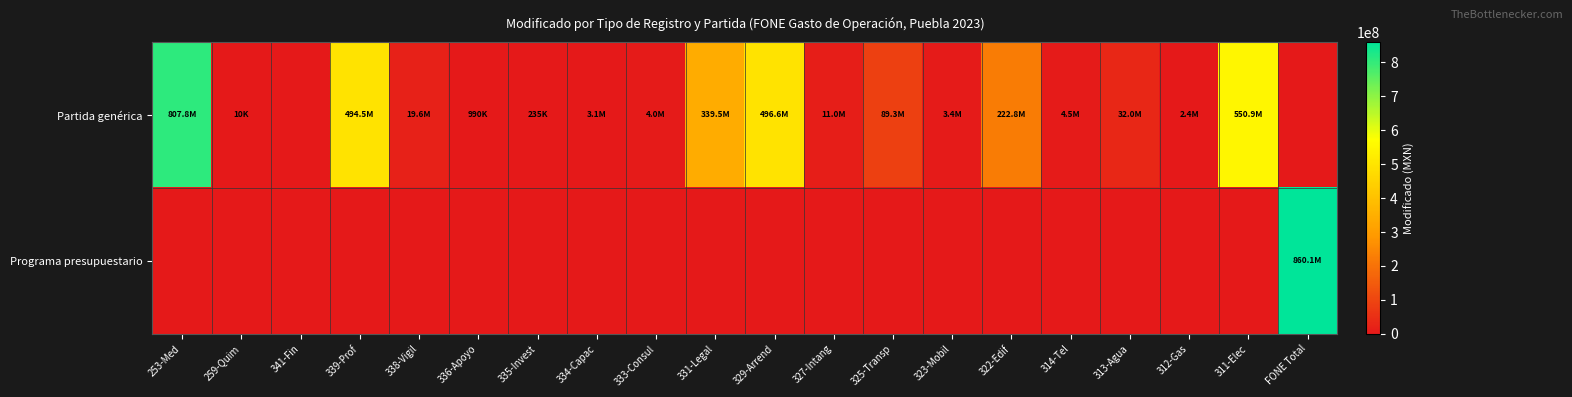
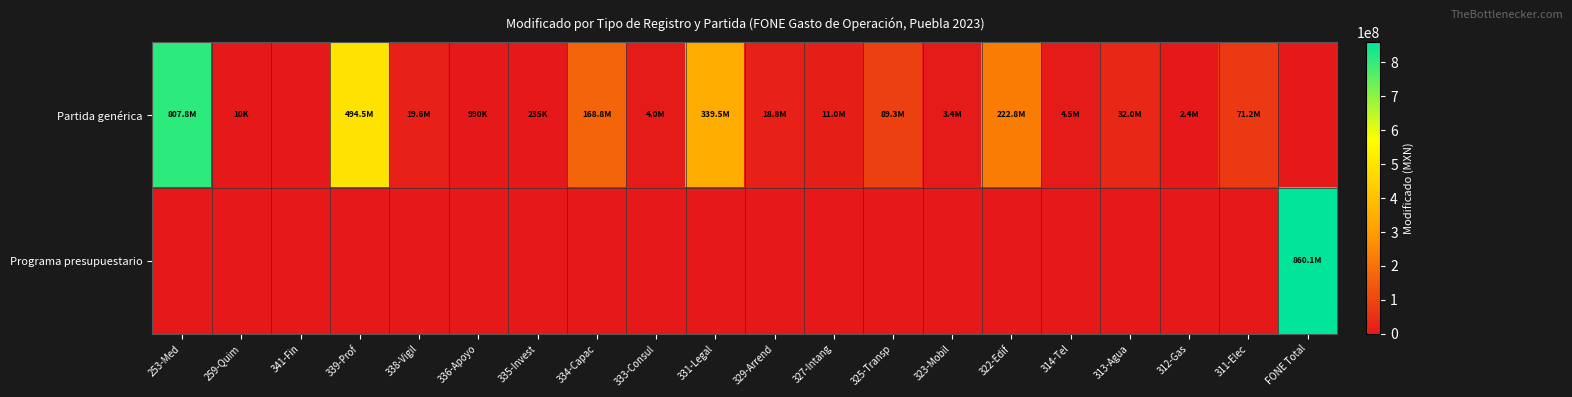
  {
    "Partida genérica": {
      "253-Med": "807.8M",
      "259-Quim": "10K",
      "339-Prof": "494.5M",
      "338-Vigil": "19.6M",
      "336-Apoyo": "990K",
      "335-Invest": "235K",
-     "334-Capac": "3.1M",
+     "334-Capac": "168.8M",
      "333-Consul": "4.0M",
      "331-Legal": "339.5M",
-     "329-Arrend": "496.6M",
+     "329-Arrend": "18.8M",
      "327-Intang": "11.0M",
      "325-Transp": "89.3M",
      "323-Mobil": "3.4M",
      "322-Edif": "222.8M",
      "314-Tel": "4.5M",
      "313-Agua": "32.0M",
      "312-Gas": "2.4M",
-     "311-Elec": "550.9M"
+     "311-Elec": "71.2M"
    },
    "Programa presupuestario": {
      "FONE Total": "860.1M"
    }
  }
